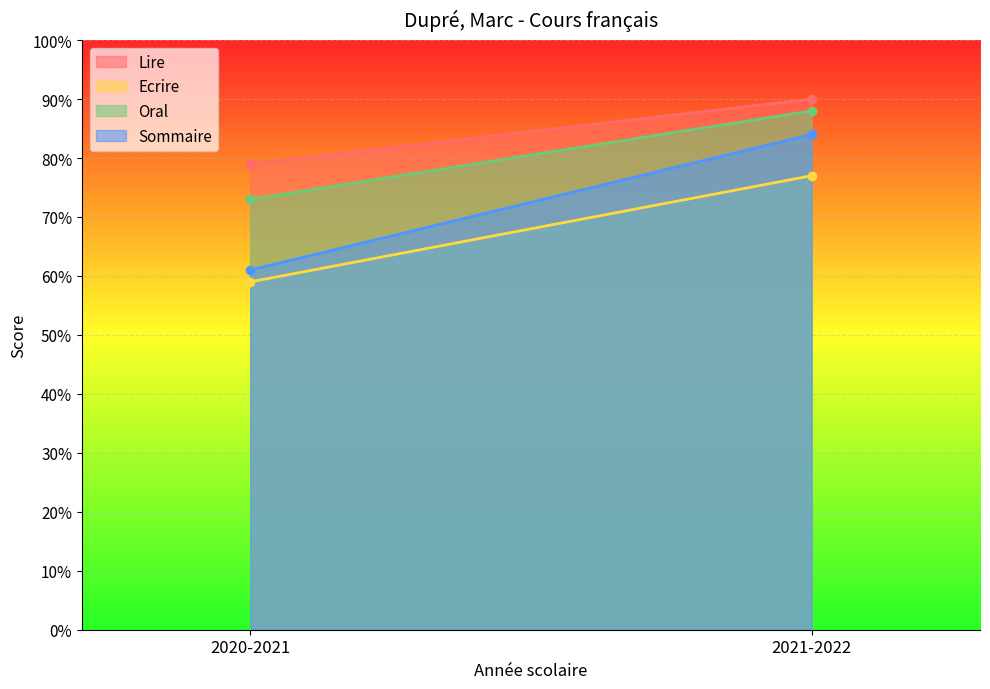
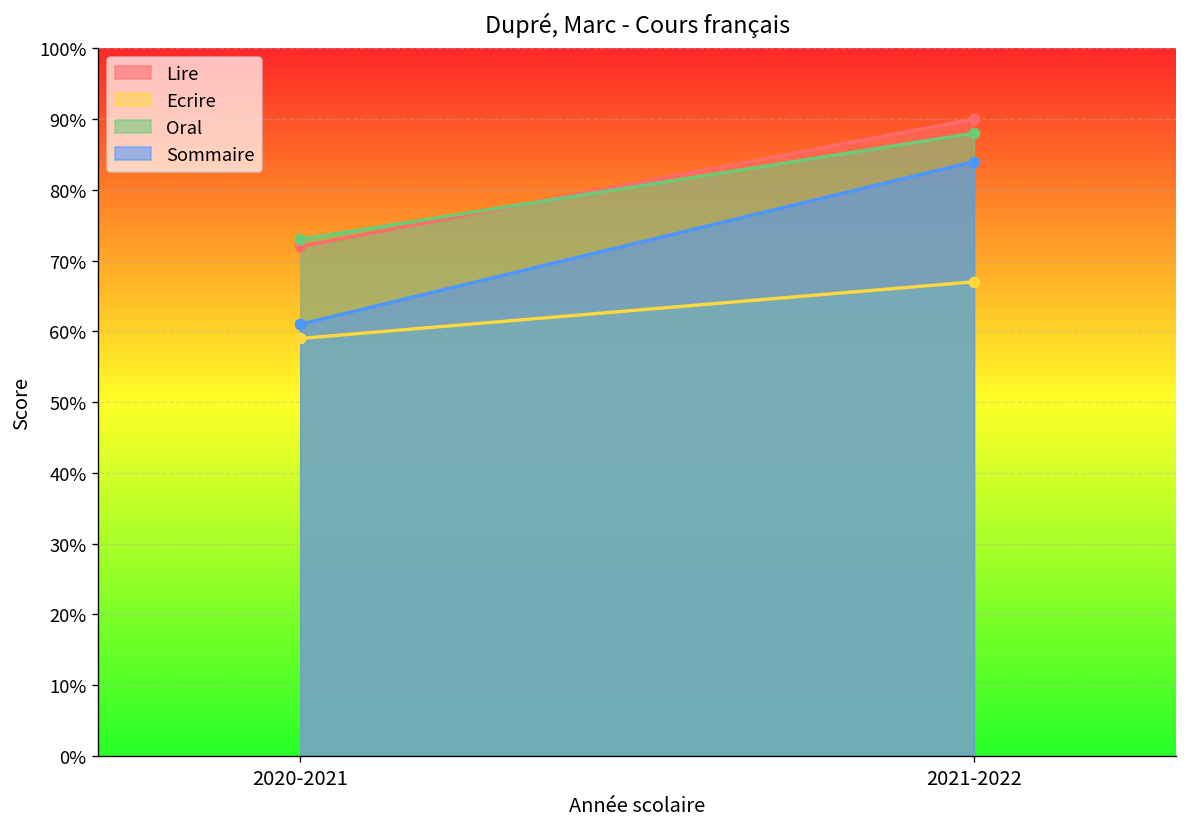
  {
    "Lire": {
-     "2020-2021": "79%",
+     "2020-2021": "72%",
      "2021-2022": "90%"
    },
    "Ecrire": {
      "2020-2021": "59%",
-     "2021-2022": "77%"
+     "2021-2022": "67%"
    },
    "Oral": {
      "2020-2021": "73%",
      "2021-2022": "88%"
    },
    "Sommaire": {
      "2020-2021": "61%",
      "2021-2022": "84%"
    }
  }
